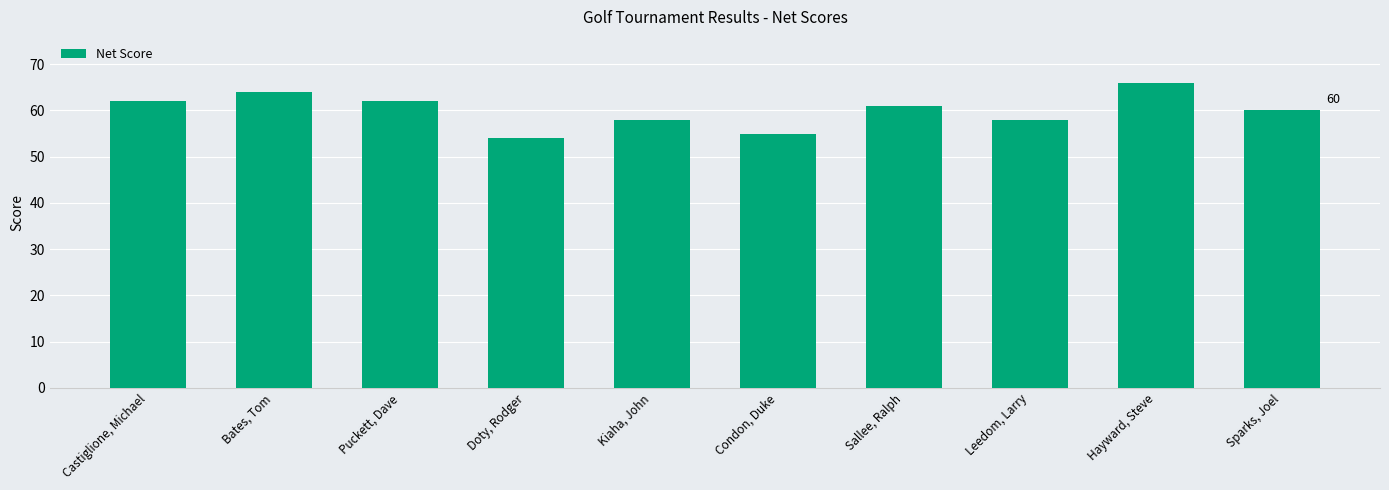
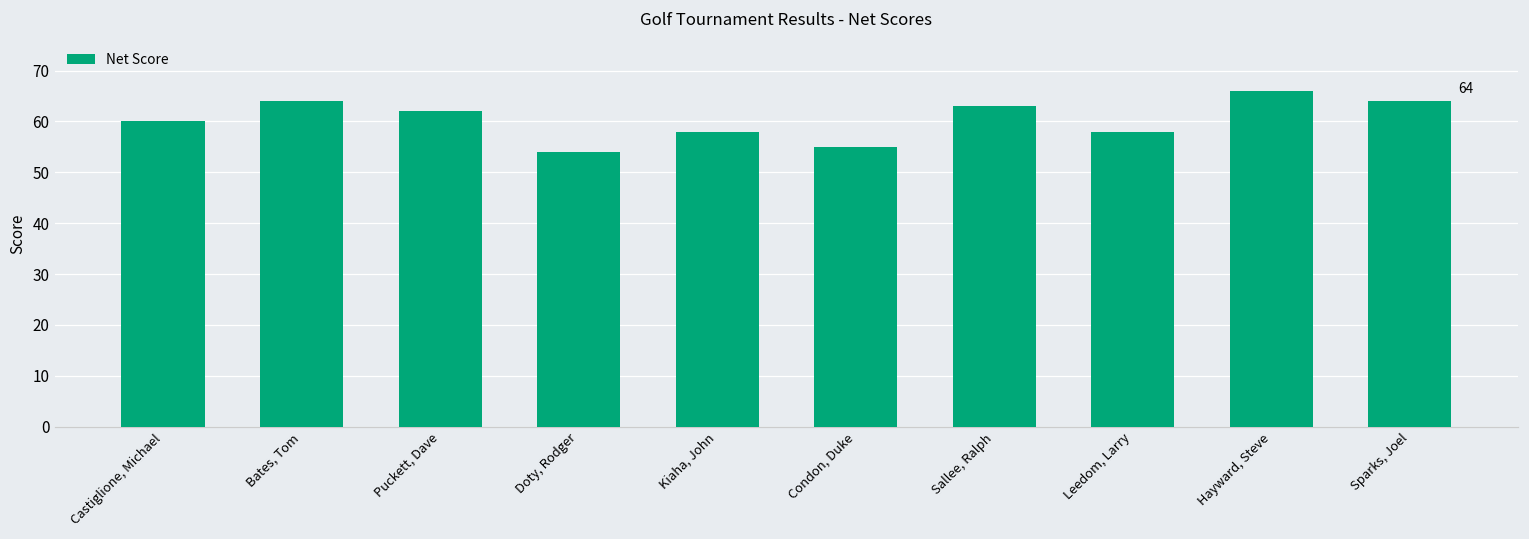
  {
-   "Castiglione, Michael": 62,
-   "Sallee, Ralph": 61,
-   "Sparks, Joel": 60
+   "Castiglione, Michael": 60,
+   "Sallee, Ralph": 63,
+   "Sparks, Joel": 64
  }
